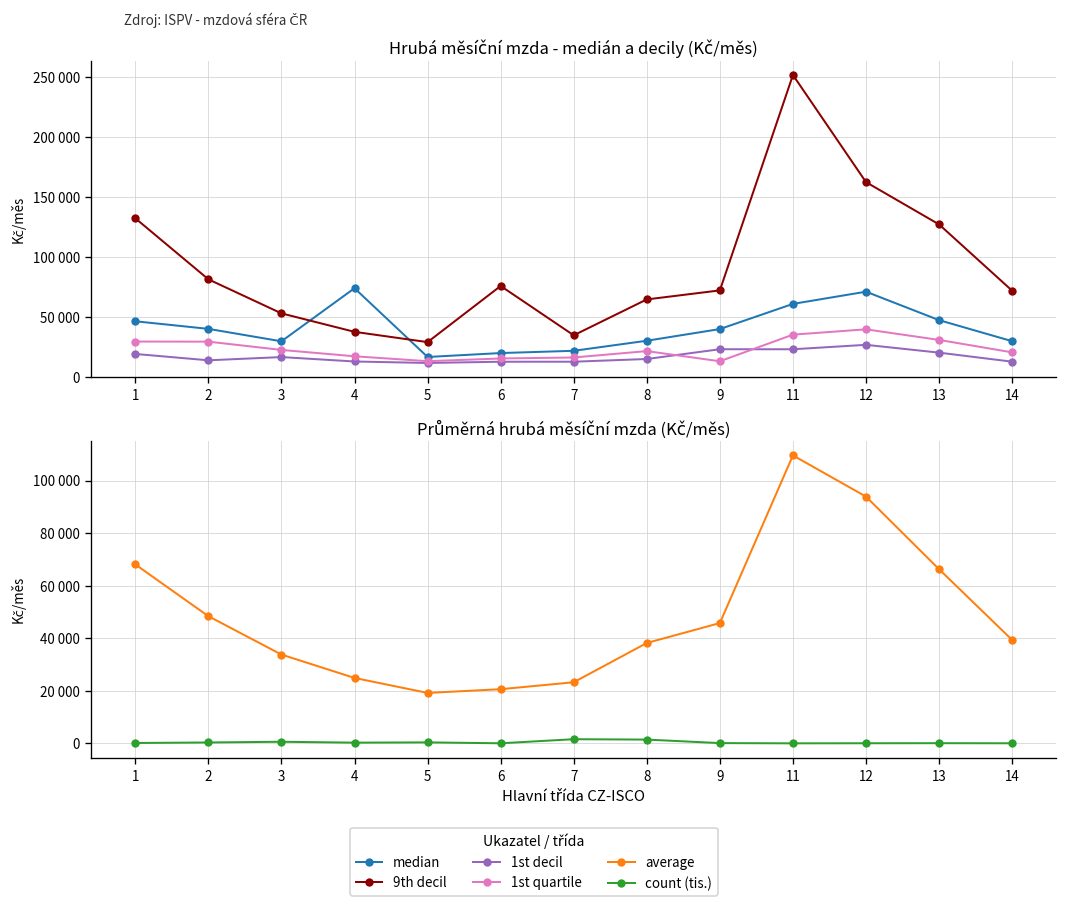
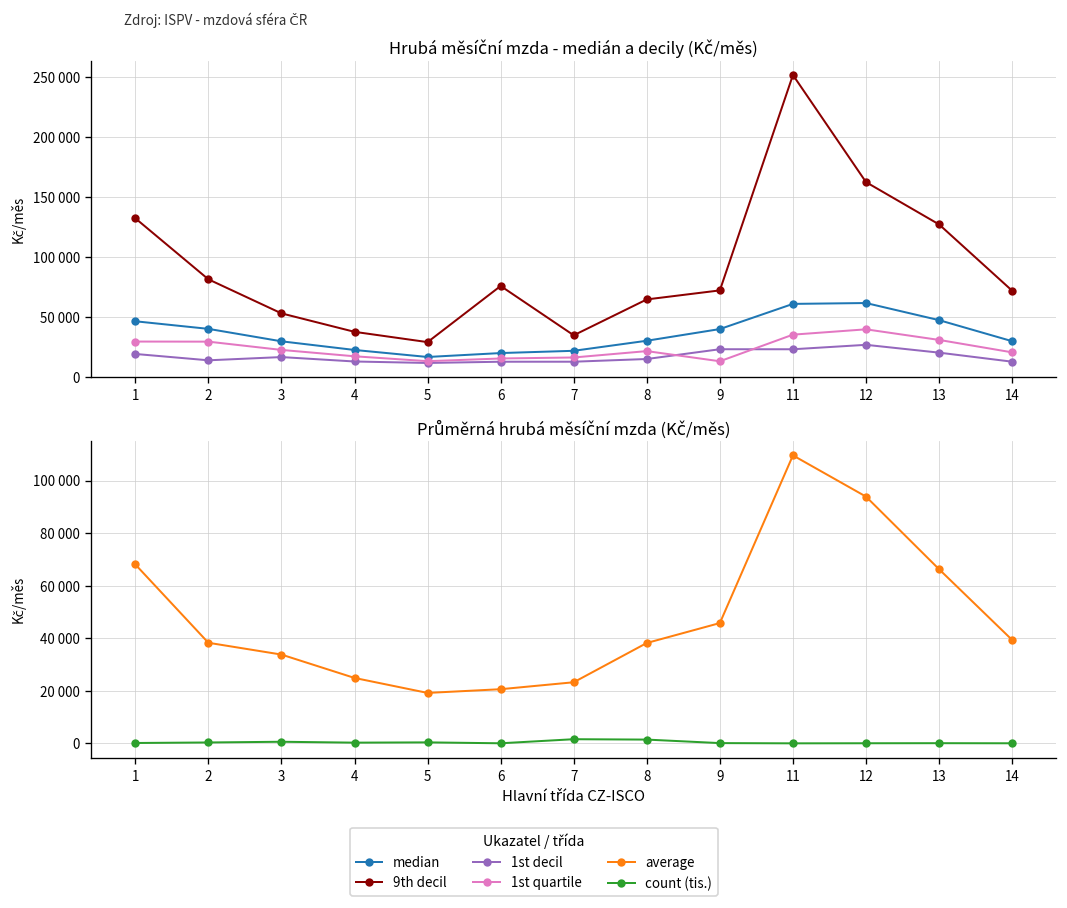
  {
    "Hrubá měsíční mzda - medián a decily (Kč/měs)": {
      "median": {
        "1": 47000,
        "2": 40000,
        "3": 30000,
-       "4": 74000,
+       "4": 23000,
        "5": 17000,
        "6": 20000,
        "7": 22000,
        "8": 30000,
        "9": 40000,
        "11": 61000,
-       "12": 71000,
+       "12": 62000,
        "13": 47000,
        "14": 30000
      },
      "9th decil": {
        "1": 132000,
        "2": 81000,
        "3": 53000,
        "4": 38000,
        "5": 29000,
        "6": 76000,
        "7": 35000,
        "8": 65000,
        "9": 72000,
        "11": 251000,
        "12": 162000,
        "13": 127000,
        "14": 72000
      },
      "1st decil": {
        "1": 19000,
        "2": 14000,
        "3": 17000,
        "4": 13000,
        "6": 13000,
        "7": 13000,
        "8": 15000,
        "9": 23000,
        "11": 23000,
        "12": 27000,
        "13": 20000,
        "14": 13000
      },
      "1st quartile": {
        "1": 30000,
        "2": 30000,
        "3": 23000,
        "4": 17000,
        "6": 16000,
        "7": 16000,
        "8": 22000,
        "9": 13000,
        "11": 35000,
        "12": 40000,
        "13": 31000,
        "14": 21000
      }
    },
    "Průměrná hrubá měsíční mzda (Kč/měs)": {
      "average": {
        "1": 68000,
-       "2": 48000,
+       "2": 38000,
        "3": 34000,
        "4": 25000,
        "5": 19000,
        "6": 21000,
        "7": 23000,
        "8": 38000,
        "9": 46000,
        "11": 110000,
        "12": 94000,
        "13": 66000,
        "14": 39000
      },
      "count (tis.)": {
        "1": 0,
        "2": 0,
        "3": 1000,
        "4": 0,
        "5": 0,
        "6": 0,
        "7": 2000,
        "8": 1000,
        "9": 0,
        "11": 0,
        "12": 0,
        "13": 0,
        "14": 0
      }
    }
  }
